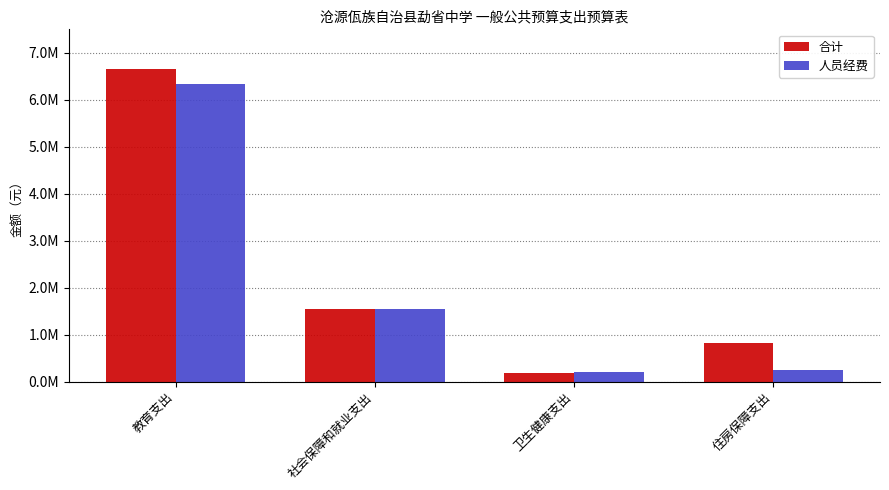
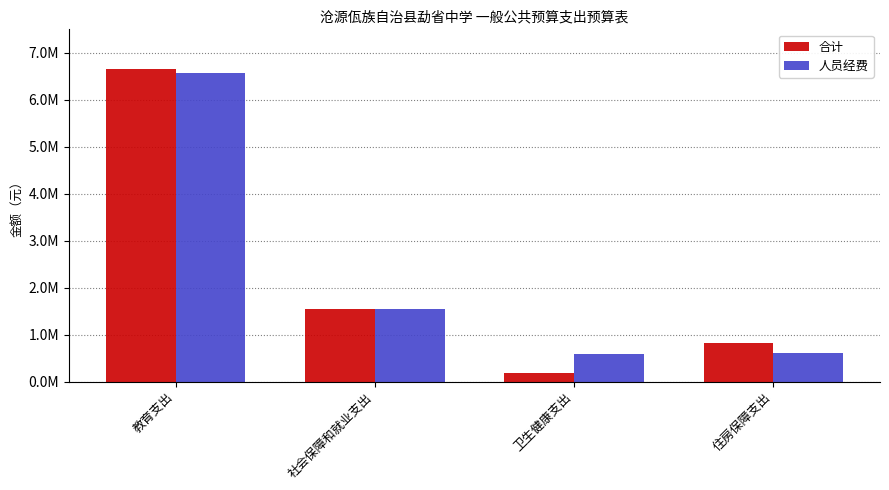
  {
    "合计": {
      "教育支出": 6600000,
      "社会保障和就业支出": 1600000,
      "卫生健康支出": 200000,
      "住房保障支出": 800000
    },
    "人员经费": {
-     "教育支出": 6300000,
+     "教育支出": 6600000,
      "社会保障和就业支出": 1600000,
-     "卫生健康支出": 200000,
-     "住房保障支出": 200000
+     "卫生健康支出": 600000,
+     "住房保障支出": 600000
    }
  }
